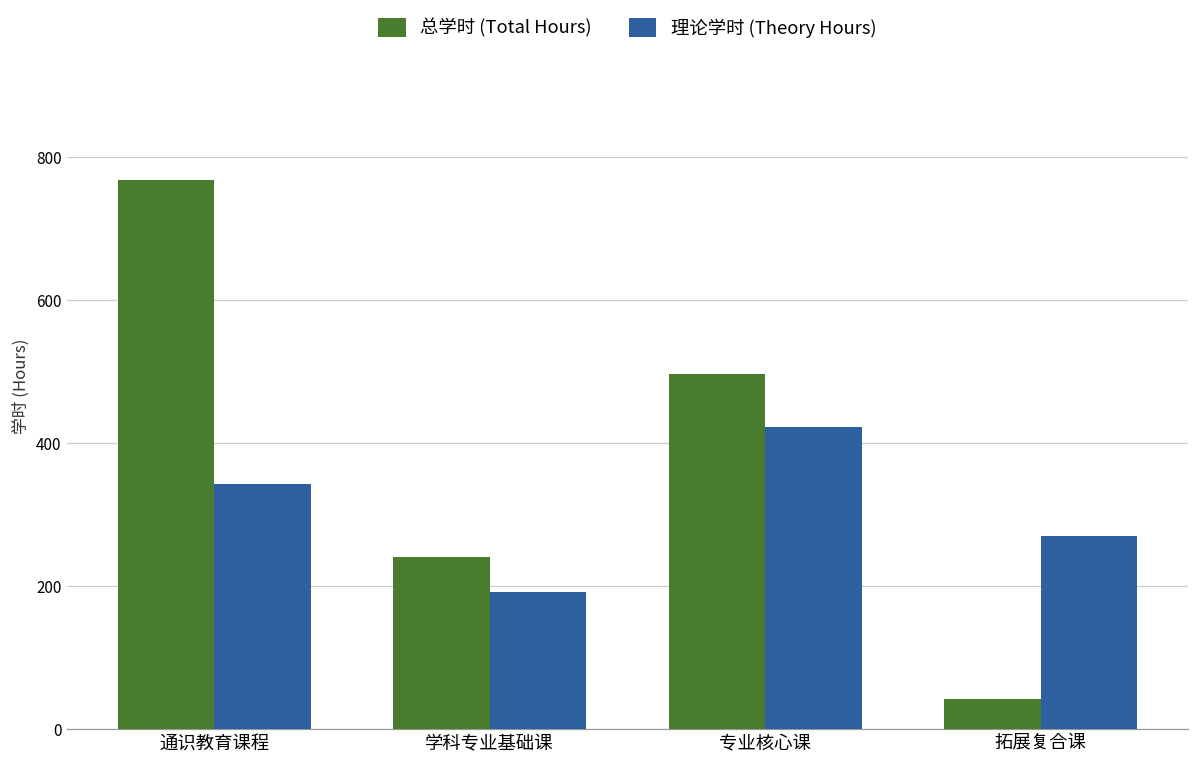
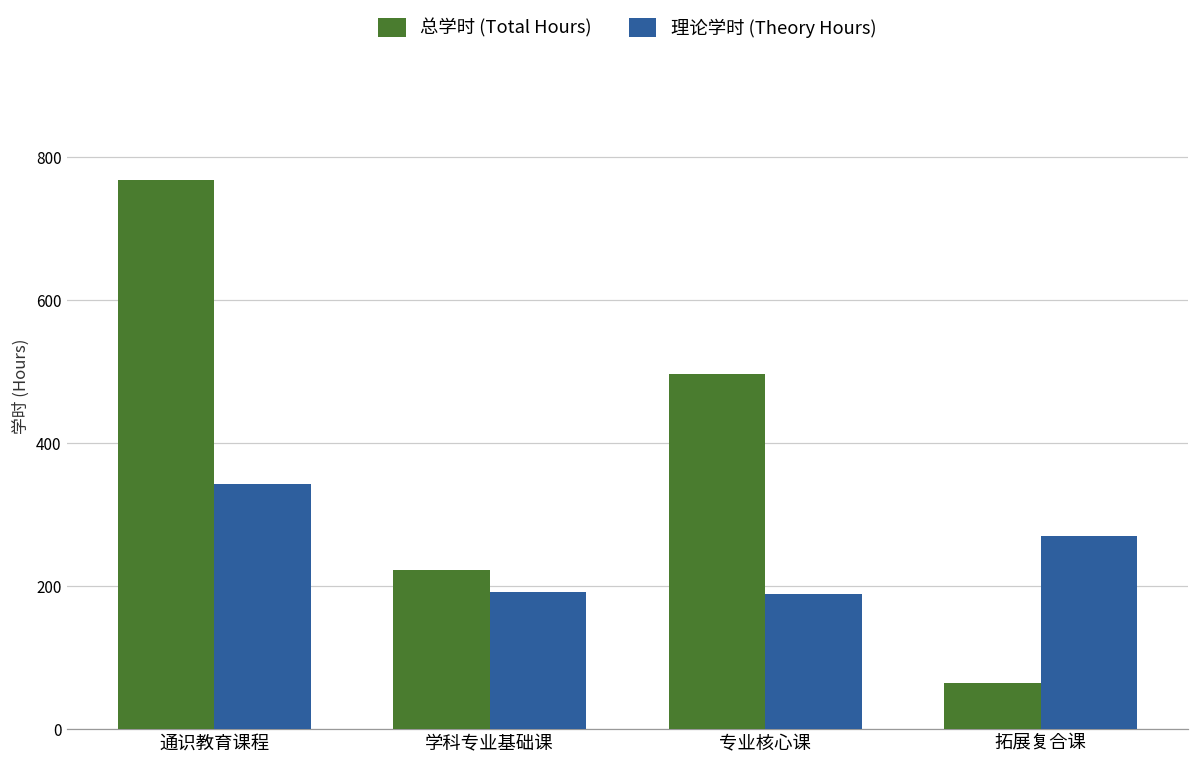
  {
    "总学时 (Total Hours)": {
      "通识教育课程": 770,
-     "学科专业基础课": 240,
+     "学科专业基础课": 220,
      "专业核心课": 500,
-     "拓展复合课": 40
+     "拓展复合课": 60
    },
    "理论学时 (Theory Hours)": {
      "通识教育课程": 340,
      "学科专业基础课": 190,
-     "专业核心课": 420,
+     "专业核心课": 190,
      "拓展复合课": 270
    }
  }
